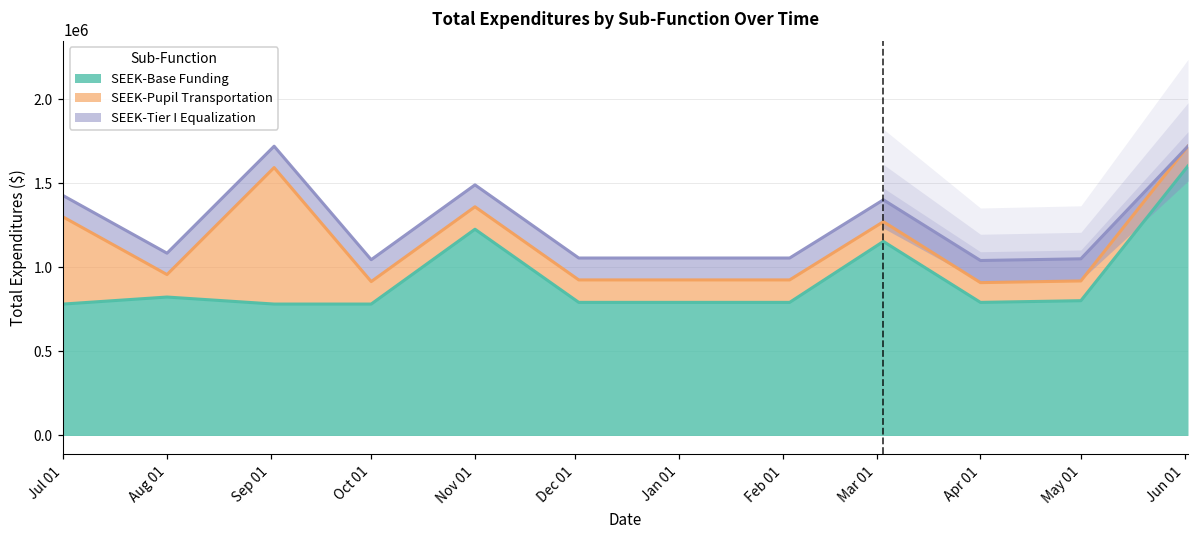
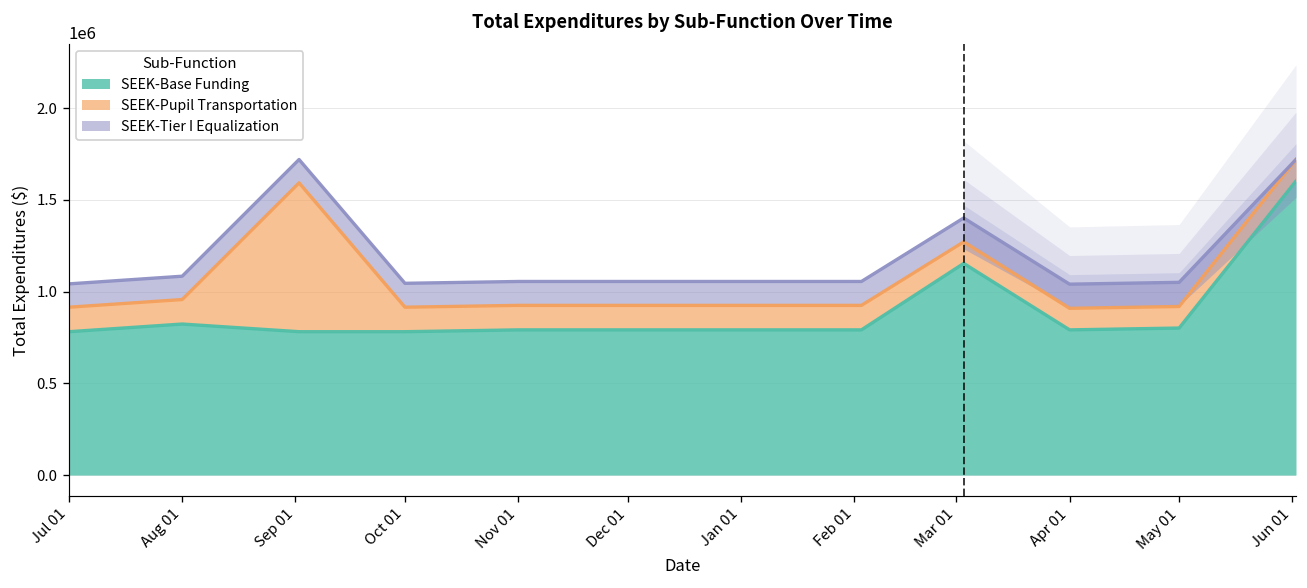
  {
    "SEEK-Base Funding": {
      "Jul 01": 780000,
      "Aug 01": 820000,
      "Oct 01": 780000,
-     "Nov 01": 1230000,
+     "Nov 01": 790000,
      "Apr 01": 790000,
      "May 01": 800000
    },
    "SEEK-Pupil Transportation": {
-     "Jul 01": 520000,
+     "Jul 01": 130000,
      "Aug 01": 130000,
      "Oct 01": 130000,
      "Nov 01": 130000,
      "Apr 01": 120000,
      "May 01": 120000
    }
  }
